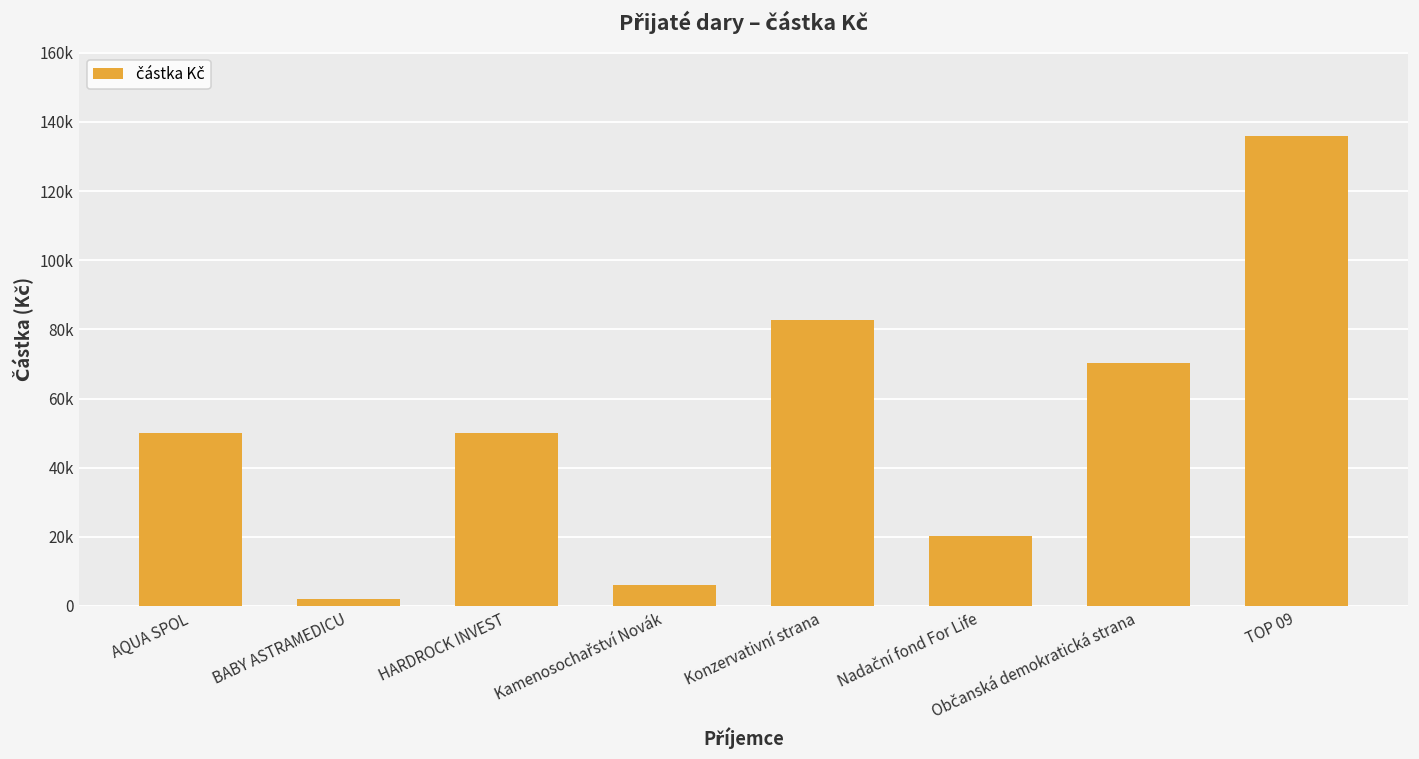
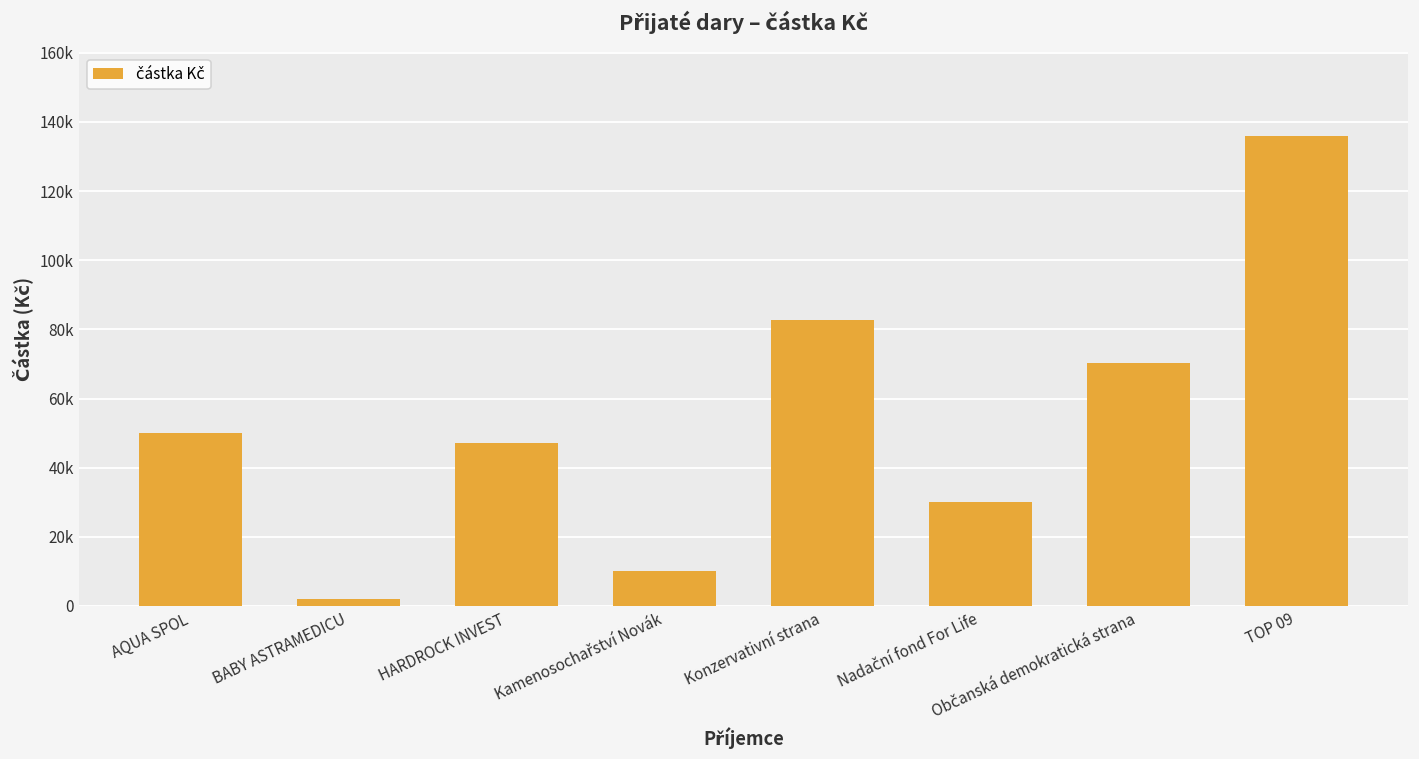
  {
    "AQUA SPOL": 50000,
    "BABY ASTRAMEDICU": 2000,
-   "HARDROCK INVEST": 50000,
-   "Kamenosochařství Novák": 6000,
+   "HARDROCK INVEST": 47000,
+   "Kamenosochařství Novák": 10000,
    "Konzervativní strana": 83000,
-   "Nadační fond For Life": 20000,
+   "Nadační fond For Life": 30000,
    "Občanská demokratická strana": 70000,
    "TOP 09": 136000
  }
